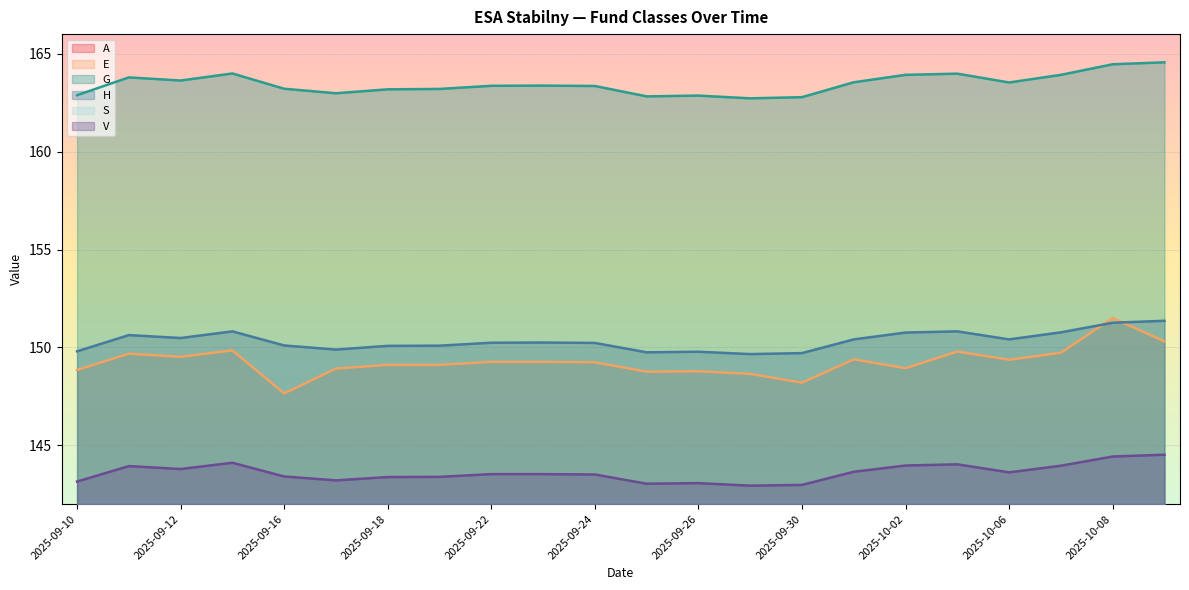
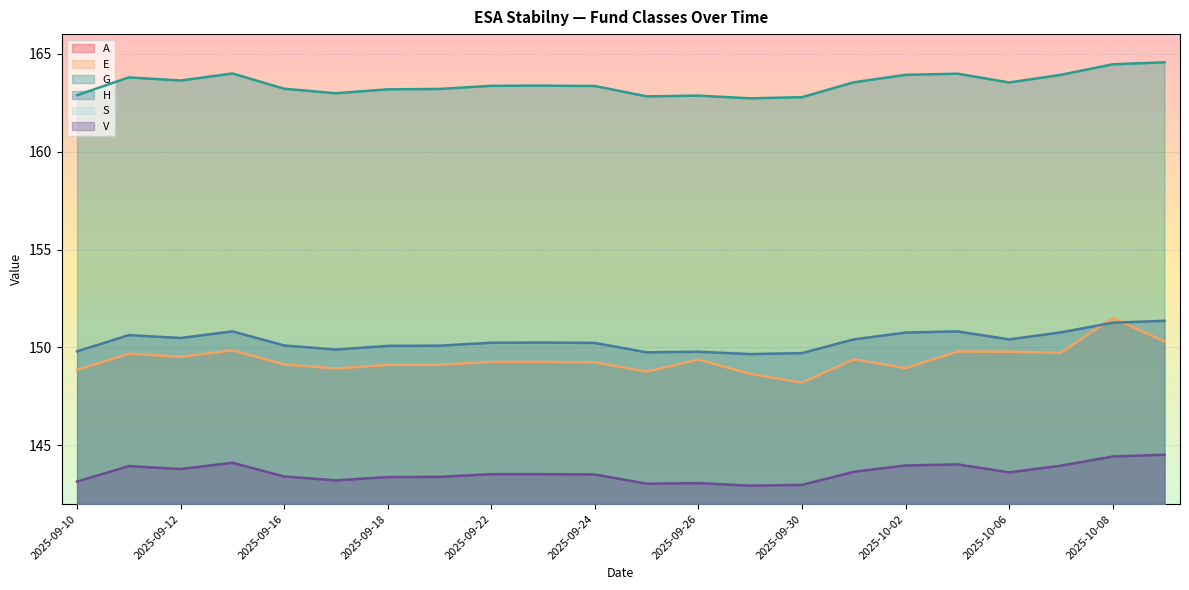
  {
    "E": {
      "2025-09-10": 148.9,
      "2025-09-12": 149.5,
-     "2025-09-16": 147.7,
+     "2025-09-16": 149.1,
      "2025-09-18": 149.1,
      "2025-09-22": 149.3,
      "2025-09-24": 149.2,
-     "2025-09-26": 148.8,
+     "2025-09-26": 149.4,
      "2025-09-30": 148.2,
      "2025-10-02": 148.9,
-     "2025-10-06": 149.4,
+     "2025-10-06": 149.8,
      "2025-10-08": 151.5
    }
  }
